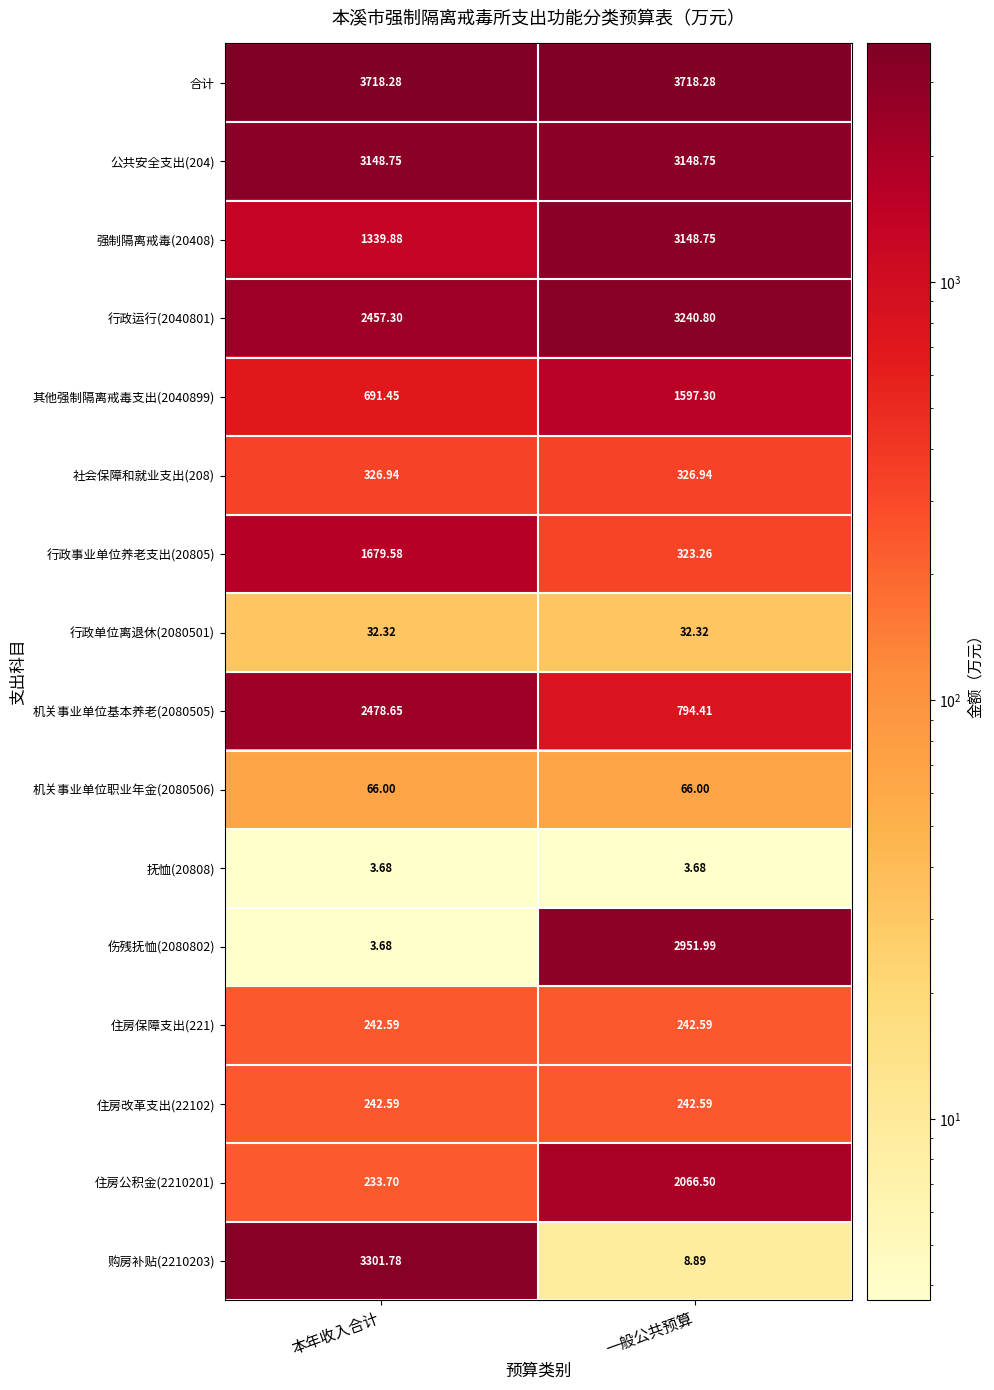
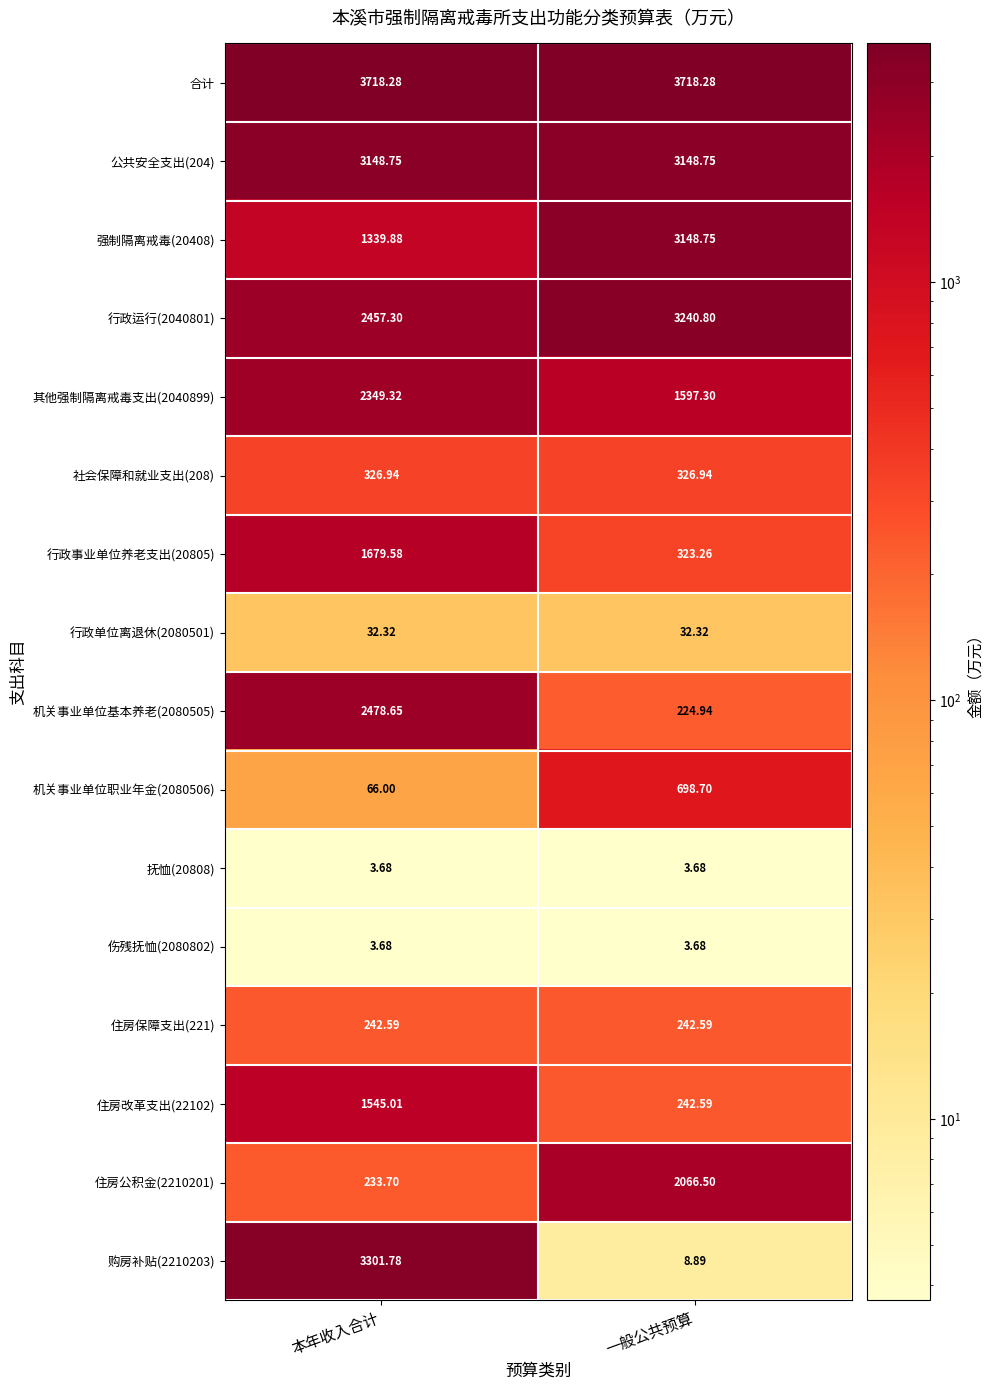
  {
    "合计": {
      "本年收入合计": 3718.28,
      "一般公共预算": 3718.28
    },
    "公共安全支出(204)": {
      "本年收入合计": 3148.75,
      "一般公共预算": 3148.75
    },
    "强制隔离戒毒(20408)": {
      "本年收入合计": 1339.88,
      "一般公共预算": 3148.75
    },
    "行政运行(2040801)": {
      "本年收入合计": 2457.30,
      "一般公共预算": 3240.80
    },
    "其他强制隔离戒毒支出(2040899)": {
-     "本年收入合计": 691.45,
+     "本年收入合计": 2349.32,
      "一般公共预算": 1597.30
    },
    "社会保障和就业支出(208)": {
      "本年收入合计": 326.94,
      "一般公共预算": 326.94
    },
    "行政事业单位养老支出(20805)": {
      "本年收入合计": 1679.58,
      "一般公共预算": 323.26
    },
    "行政单位离退休(2080501)": {
      "本年收入合计": 32.32,
      "一般公共预算": 32.32
    },
    "机关事业单位基本养老(2080505)": {
      "本年收入合计": 2478.65,
-     "一般公共预算": 794.41
+     "一般公共预算": 224.94
    },
    "机关事业单位职业年金(2080506)": {
      "本年收入合计": 66.00,
-     "一般公共预算": 66.00
+     "一般公共预算": 698.70
    },
    "抚恤(20808)": {
      "本年收入合计": 3.68,
      "一般公共预算": 3.68
    },
    "伤残抚恤(2080802)": {
      "本年收入合计": 3.68,
-     "一般公共预算": 2951.99
+     "一般公共预算": 3.68
    },
    "住房保障支出(221)": {
      "本年收入合计": 242.59,
      "一般公共预算": 242.59
    },
    "住房改革支出(22102)": {
-     "本年收入合计": 242.59,
+     "本年收入合计": 1545.01,
      "一般公共预算": 242.59
    },
    "住房公积金(2210201)": {
      "本年收入合计": 233.70,
      "一般公共预算": 2066.50
    },
    "购房补贴(2210203)": {
      "本年收入合计": 3301.78,
      "一般公共预算": 8.89
    }
  }
